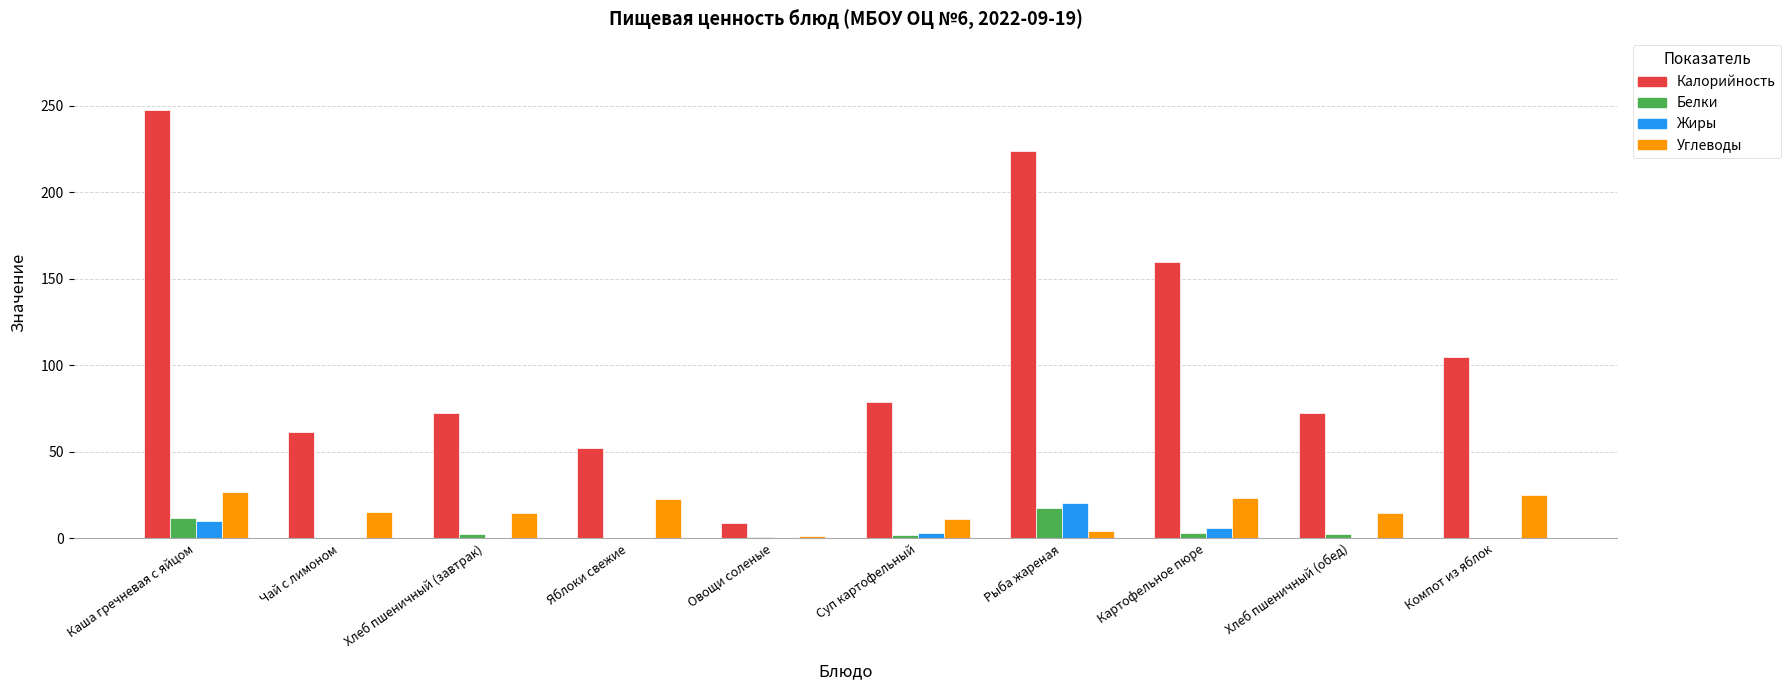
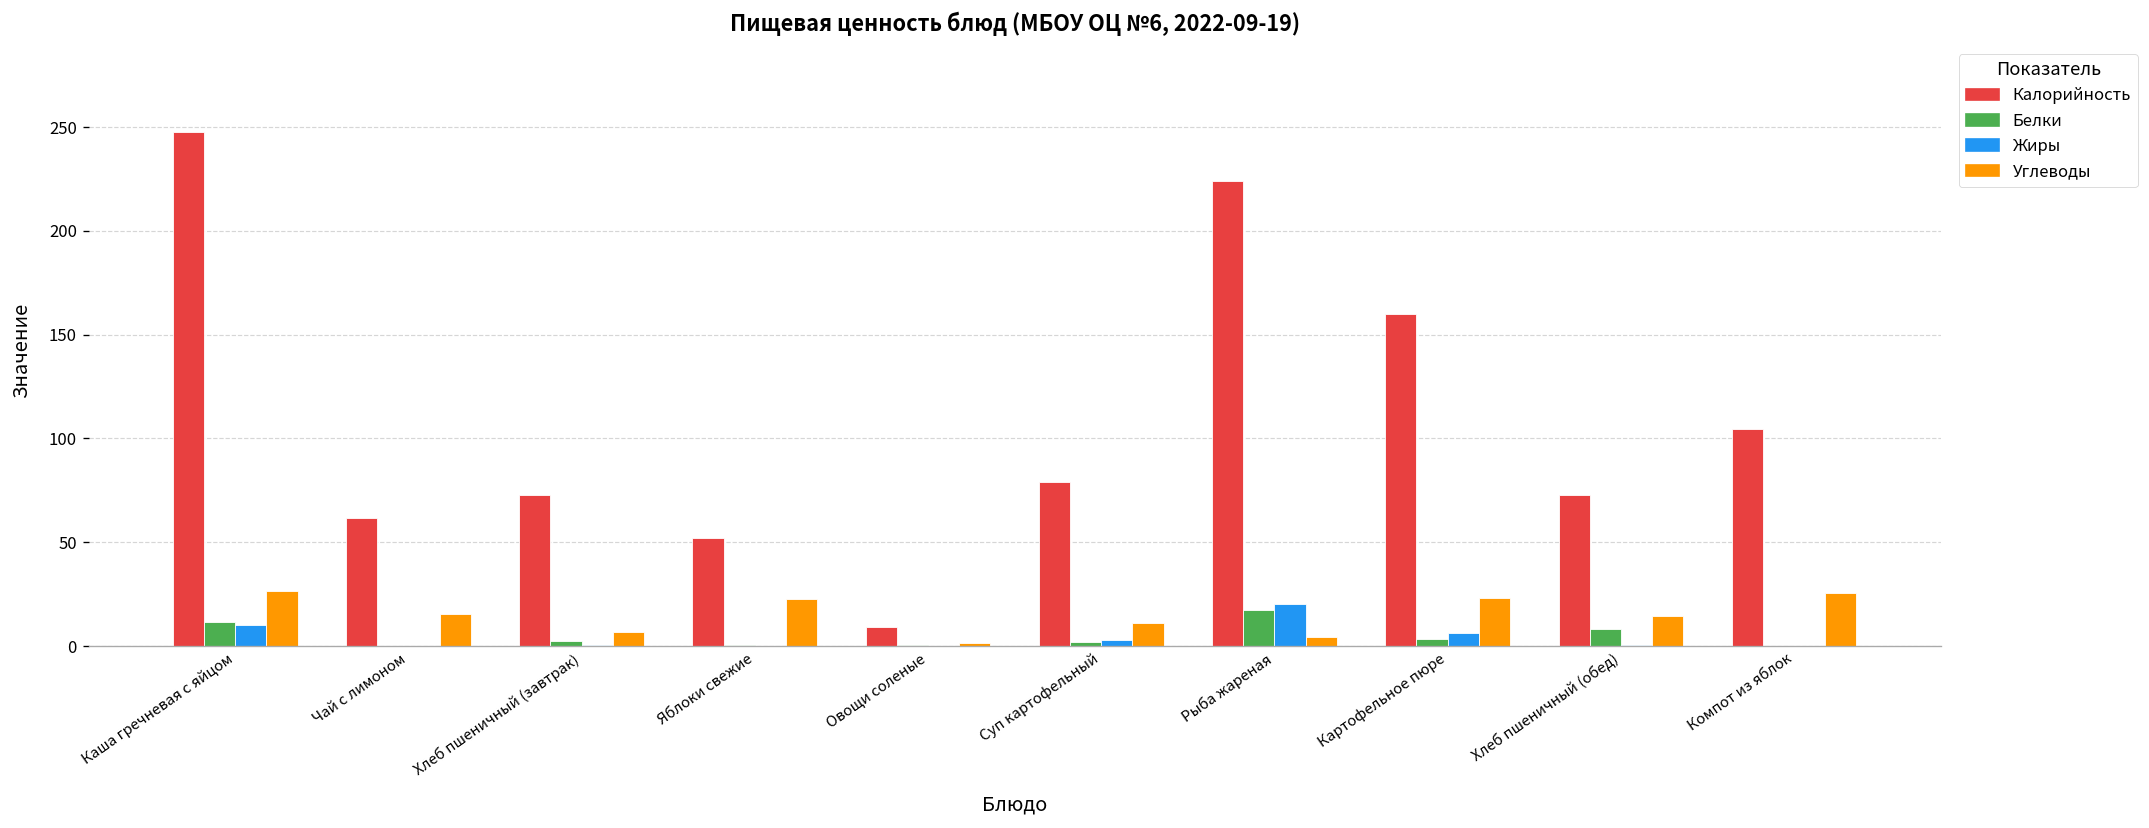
  {
    "Калорийность": {
      "Каша гречневая с яйцом": 248,
      "Чай с лимоном": 62,
      "Хлеб пшеничный (завтрак)": 73,
      "Яблоки свежие": 52,
      "Овощи соленые": 9,
      "Суп картофельный": 79,
      "Рыба жареная": 224,
      "Картофельное пюре": 160,
      "Хлеб пшеничный (обед)": 73,
      "Компот из яблок": 105
    },
    "Белки": {
      "Каша гречневая с яйцом": 12,
      "Хлеб пшеничный (завтрак)": 2,
      "Суп картофельный": 2,
      "Рыба жареная": 18,
      "Картофельное пюре": 3,
-     "Хлеб пшеничный (обед)": 2
+     "Хлеб пшеничный (обед)": 8
    },
    "Жиры": {
      "Каша гречневая с яйцом": 10,
      "Яблоки свежие": 0,
      "Суп картофельный": 3,
      "Рыба жареная": 20,
      "Картофельное пюре": 6
    },
    "Углеводы": {
      "Каша гречневая с яйцом": 27,
      "Чай с лимоном": 15,
-     "Хлеб пшеничный (завтрак)": 15,
+     "Хлеб пшеничный (завтрак)": 7,
      "Яблоки свежие": 23,
      "Суп картофельный": 11,
      "Рыба жареная": 5,
      "Картофельное пюре": 23,
      "Хлеб пшеничный (обед)": 15,
      "Компот из яблок": 25
    }
  }
